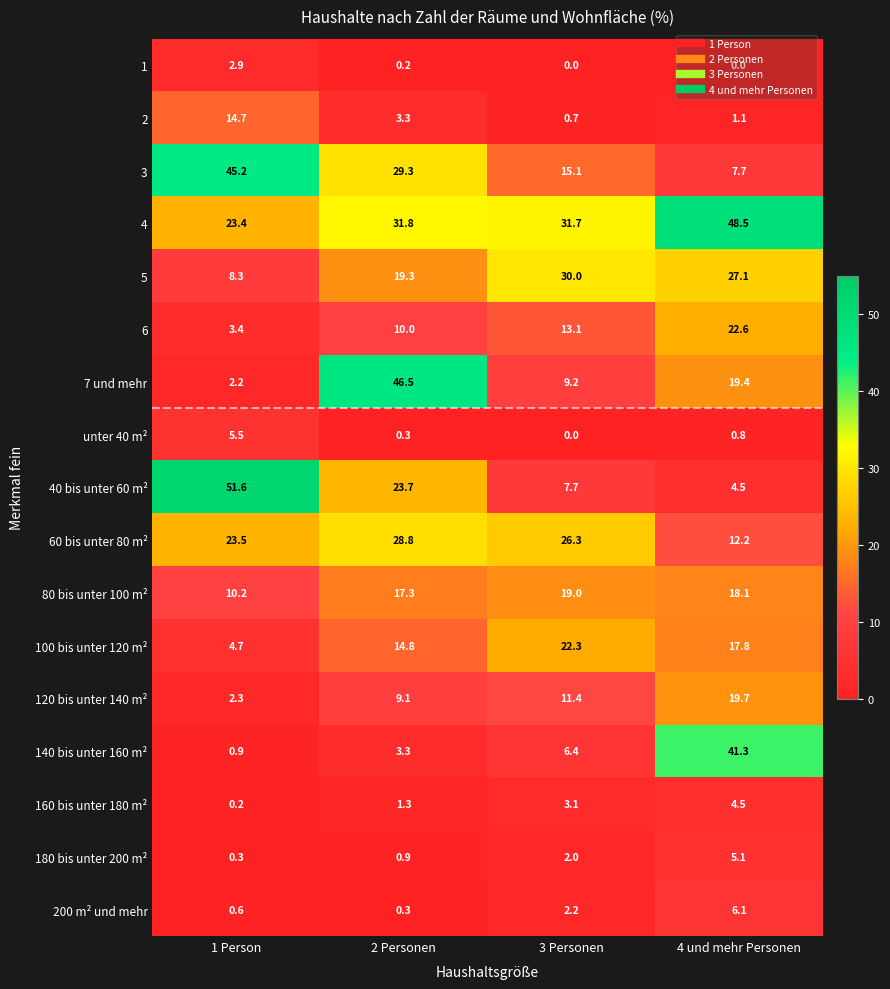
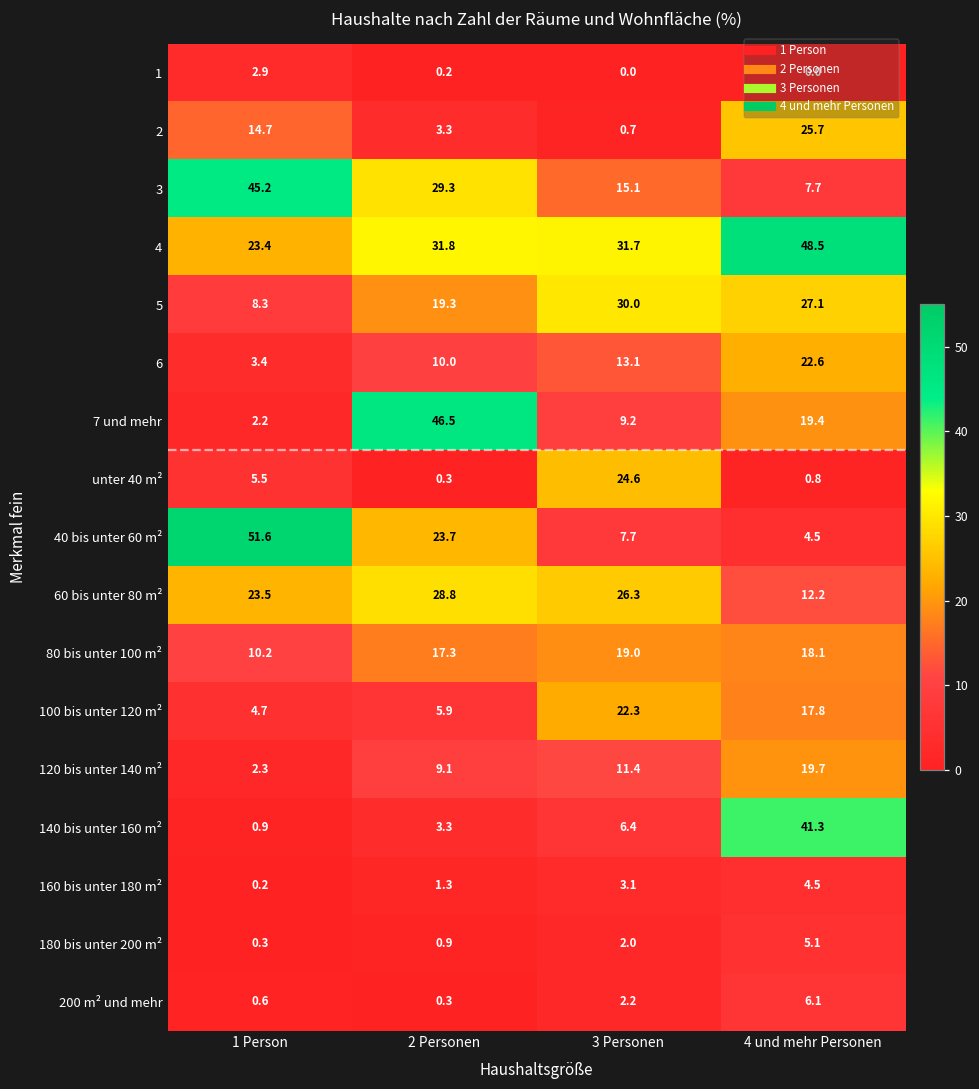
  {
    "1": {
      "1 Person": 2.9,
      "2 Personen": 0.2,
      "3 Personen": 0.0
    },
    "2": {
      "1 Person": 14.7,
      "2 Personen": 3.3,
      "3 Personen": 0.7,
-     "4 und mehr Personen": 1.1
+     "4 und mehr Personen": 25.7
    },
    "3": {
      "1 Person": 45.2,
      "2 Personen": 29.3,
      "3 Personen": 15.1,
      "4 und mehr Personen": 7.7
    },
    "4": {
      "1 Person": 23.4,
      "2 Personen": 31.8,
      "3 Personen": 31.7,
      "4 und mehr Personen": 48.5
    },
    "5": {
      "1 Person": 8.3,
      "2 Personen": 19.3,
      "3 Personen": 30.0,
      "4 und mehr Personen": 27.1
    },
    "6": {
      "1 Person": 3.4,
      "2 Personen": 10.0,
      "3 Personen": 13.1,
      "4 und mehr Personen": 22.6
    },
    "7 und mehr": {
      "1 Person": 2.2,
      "2 Personen": 46.5,
      "3 Personen": 9.2,
      "4 und mehr Personen": 19.4
    },
    "unter 40 m²": {
      "1 Person": 5.5,
      "2 Personen": 0.3,
-     "3 Personen": 0.0,
+     "3 Personen": 24.6,
      "4 und mehr Personen": 0.8
    },
    "40 bis unter 60 m²": {
      "1 Person": 51.6,
      "2 Personen": 23.7,
      "3 Personen": 7.7,
      "4 und mehr Personen": 4.5
    },
    "60 bis unter 80 m²": {
      "1 Person": 23.5,
      "2 Personen": 28.8,
      "3 Personen": 26.3,
      "4 und mehr Personen": 12.2
    },
    "80 bis unter 100 m²": {
      "1 Person": 10.2,
      "2 Personen": 17.3,
      "3 Personen": 19.0,
      "4 und mehr Personen": 18.1
    },
    "100 bis unter 120 m²": {
      "1 Person": 4.7,
-     "2 Personen": 14.8,
+     "2 Personen": 5.9,
      "3 Personen": 22.3,
      "4 und mehr Personen": 17.8
    },
    "120 bis unter 140 m²": {
      "1 Person": 2.3,
      "2 Personen": 9.1,
      "3 Personen": 11.4,
      "4 und mehr Personen": 19.7
    },
    "140 bis unter 160 m²": {
      "1 Person": 0.9,
      "2 Personen": 3.3,
      "3 Personen": 6.4,
      "4 und mehr Personen": 41.3
    },
    "160 bis unter 180 m²": {
      "1 Person": 0.2,
      "2 Personen": 1.3,
      "3 Personen": 3.1,
      "4 und mehr Personen": 4.5
    },
    "180 bis unter 200 m²": {
      "1 Person": 0.3,
      "2 Personen": 0.9,
      "3 Personen": 2.0,
      "4 und mehr Personen": 5.1
    },
    "200 m² und mehr": {
      "1 Person": 0.6,
      "2 Personen": 0.3,
      "3 Personen": 2.2,
      "4 und mehr Personen": 6.1
    }
  }
